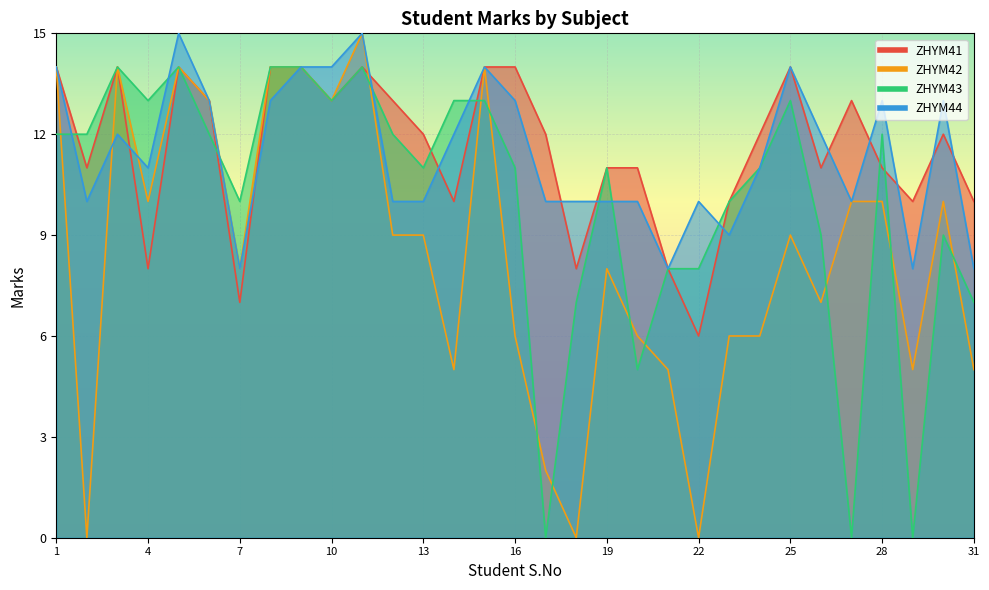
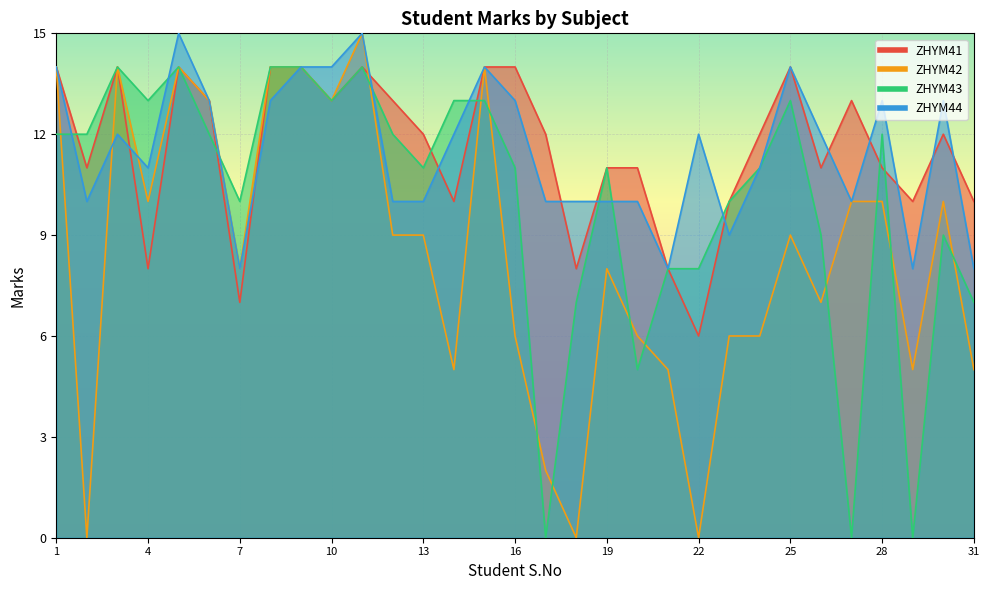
  {
    "ZHYM41": {
      "4": 8,
      "7": 7,
      "13": 12,
      "16": 14,
      "22": 6,
      "28": 11,
      "31": 10
    },
    "ZHYM42": {
      "4": 10,
      "13": 9,
      "16": 6,
      "19": 8,
      "22": 0,
      "25": 9,
      "28": 10,
      "31": 5
    },
    "ZHYM43": {
      "1": 12,
      "4": 13,
      "7": 10,
      "13": 11,
      "16": 11,
      "22": 8,
      "25": 13,
      "28": 12,
      "31": 7
    },
    "ZHYM44": {
      "4": 11,
      "10": 14,
      "13": 10,
      "16": 13,
      "19": 10,
-     "22": 10,
+     "22": 12,
      "31": 8
    }
  }
